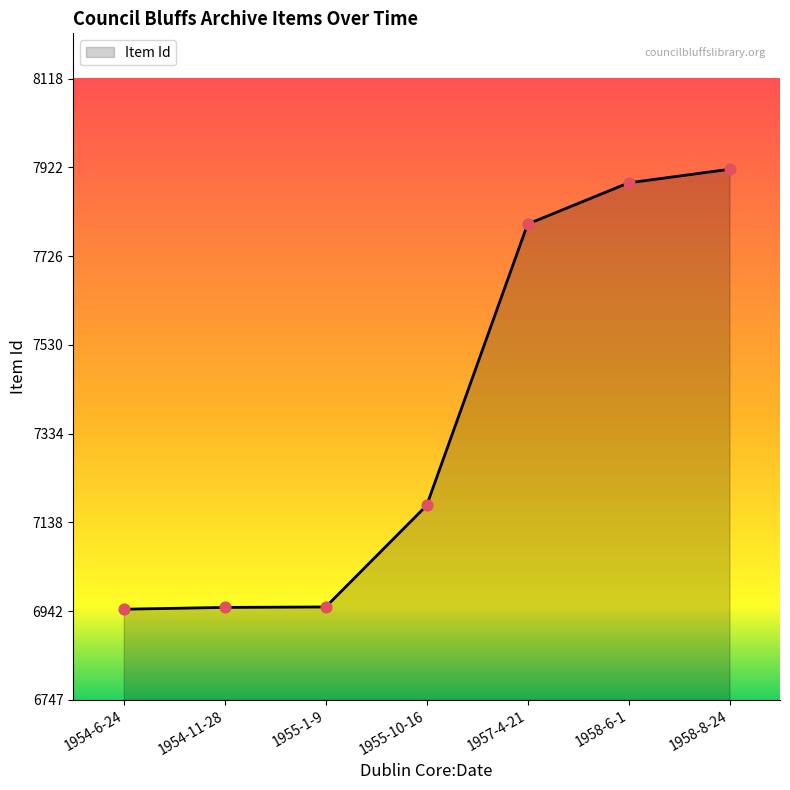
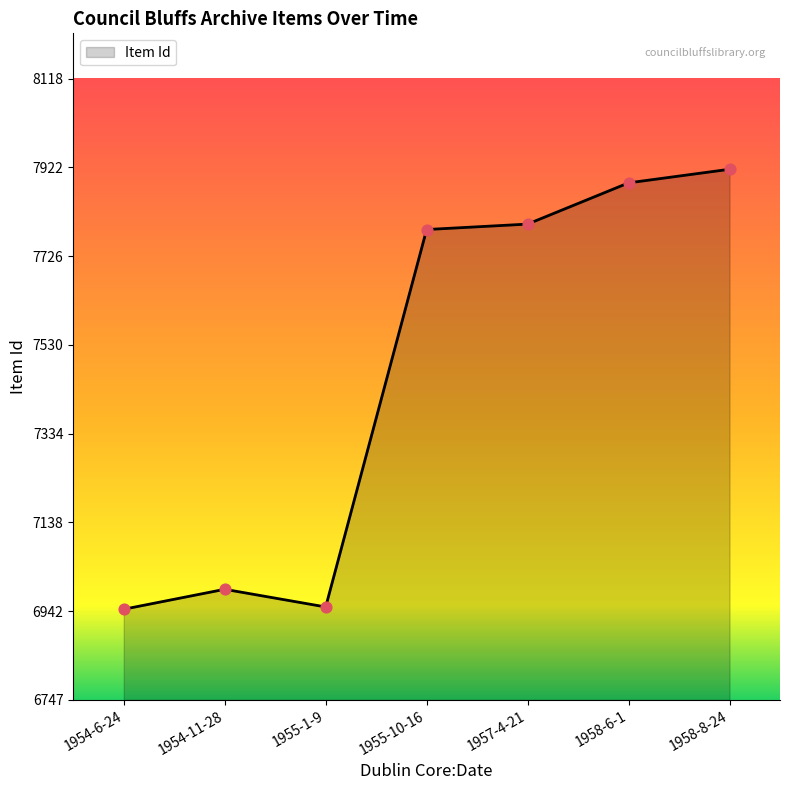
  {
    "1954-6-24": 6950,
-   "1954-11-28": 6950,
+   "1954-11-28": 6990,
    "1955-1-9": 6950,
-   "1955-10-16": 7180,
+   "1955-10-16": 7790,
    "1957-4-21": 7800,
    "1958-6-1": 7890,
    "1958-8-24": 7920
  }
